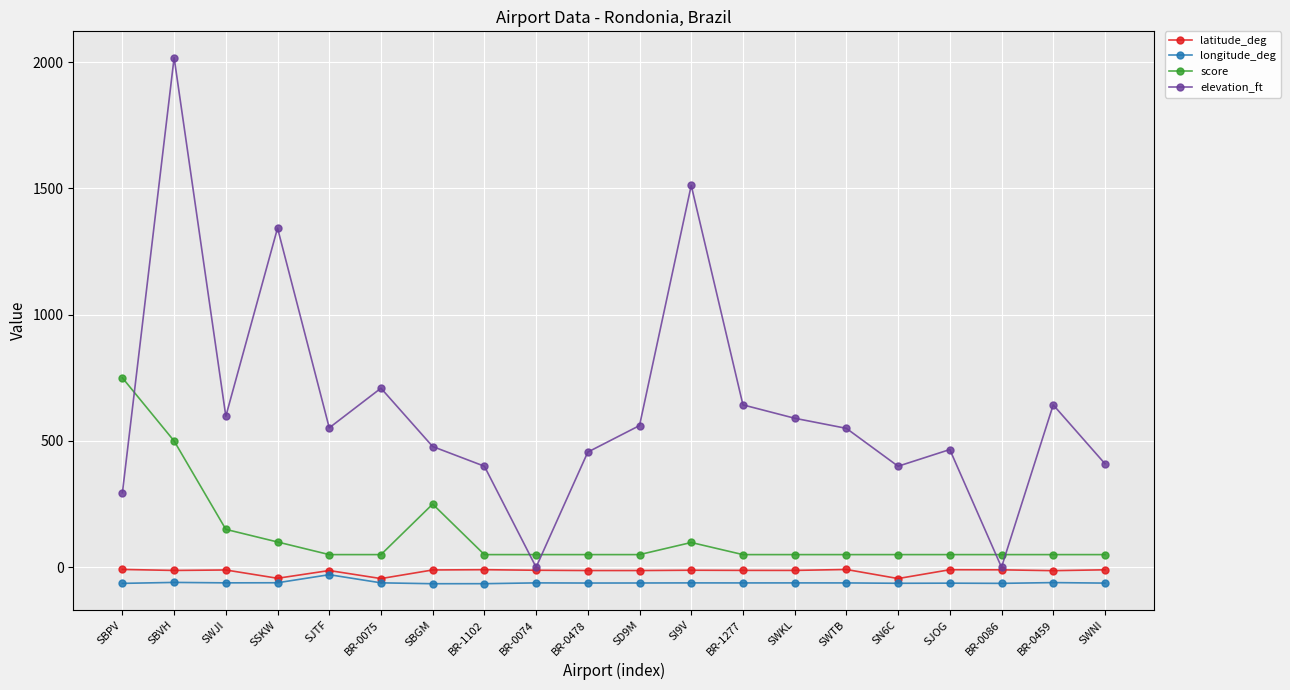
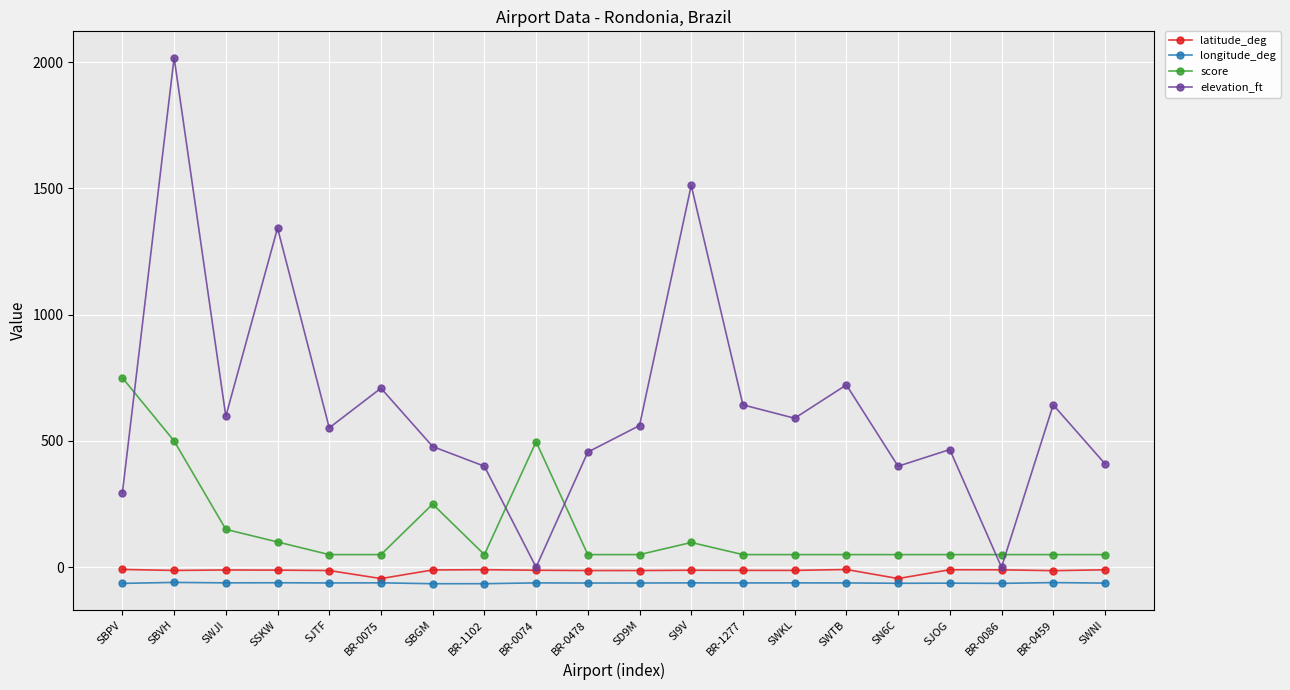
  {
    "latitude_deg": {
      "SBPV": -10,
      "SBVH": -10,
      "SWJI": -10,
-     "SSKW": -40,
+     "SSKW": -10,
      "SJTF": -10,
      "BR-0075": -40,
      "SBGM": -10,
      "BR-1102": -10,
      "BR-0074": -10,
      "BR-0478": -10,
      "SD9M": -10,
      "SI9V": -10,
      "BR-1277": -10,
      "SWKL": -10,
      "SWTB": -10,
      "SN6C": -40,
      "SJOG": -10,
      "BR-0086": -10,
      "BR-0459": -10,
      "SWNI": -10
    },
    "longitude_deg": {
      "SBPV": -60,
      "SBVH": -60,
      "SWJI": -60,
      "SSKW": -60,
-     "SJTF": -30,
+     "SJTF": -60,
      "BR-0075": -60,
      "SBGM": -70,
      "BR-1102": -70,
      "BR-0074": -60,
      "BR-0478": -60,
      "SD9M": -60,
      "SI9V": -60,
      "BR-1277": -60,
      "SWKL": -60,
      "SWTB": -60,
      "SN6C": -60,
      "SJOG": -60,
      "BR-0086": -60,
      "BR-0459": -60,
      "SWNI": -60
    },
    "score": {
      "SBPV": 750,
      "SBVH": 500,
      "SWJI": 150,
      "SSKW": 100,
      "SJTF": 50,
      "BR-0075": 50,
      "SBGM": 250,
      "BR-1102": 50,
-     "BR-0074": 50,
+     "BR-0074": 500,
      "BR-0478": 50,
      "SD9M": 50,
      "SI9V": 100,
      "BR-1277": 50,
      "SWKL": 50,
      "SWTB": 50,
      "SN6C": 50,
      "SJOG": 50,
      "BR-0086": 50,
      "BR-0459": 50,
      "SWNI": 50
    },
    "elevation_ft": {
      "SBPV": 300,
      "SBVH": 2020,
      "SWJI": 600,
      "SSKW": 1340,
      "SJTF": 550,
      "BR-0075": 710,
      "SBGM": 480,
      "BR-1102": 400,
      "BR-0074": 0,
      "BR-0478": 460,
      "SD9M": 560,
      "SI9V": 1510,
      "BR-1277": 640,
      "SWKL": 590,
-     "SWTB": 550,
+     "SWTB": 720,
      "SN6C": 400,
      "SJOG": 470,
      "BR-0086": 0,
      "BR-0459": 640,
      "SWNI": 410
    }
  }
